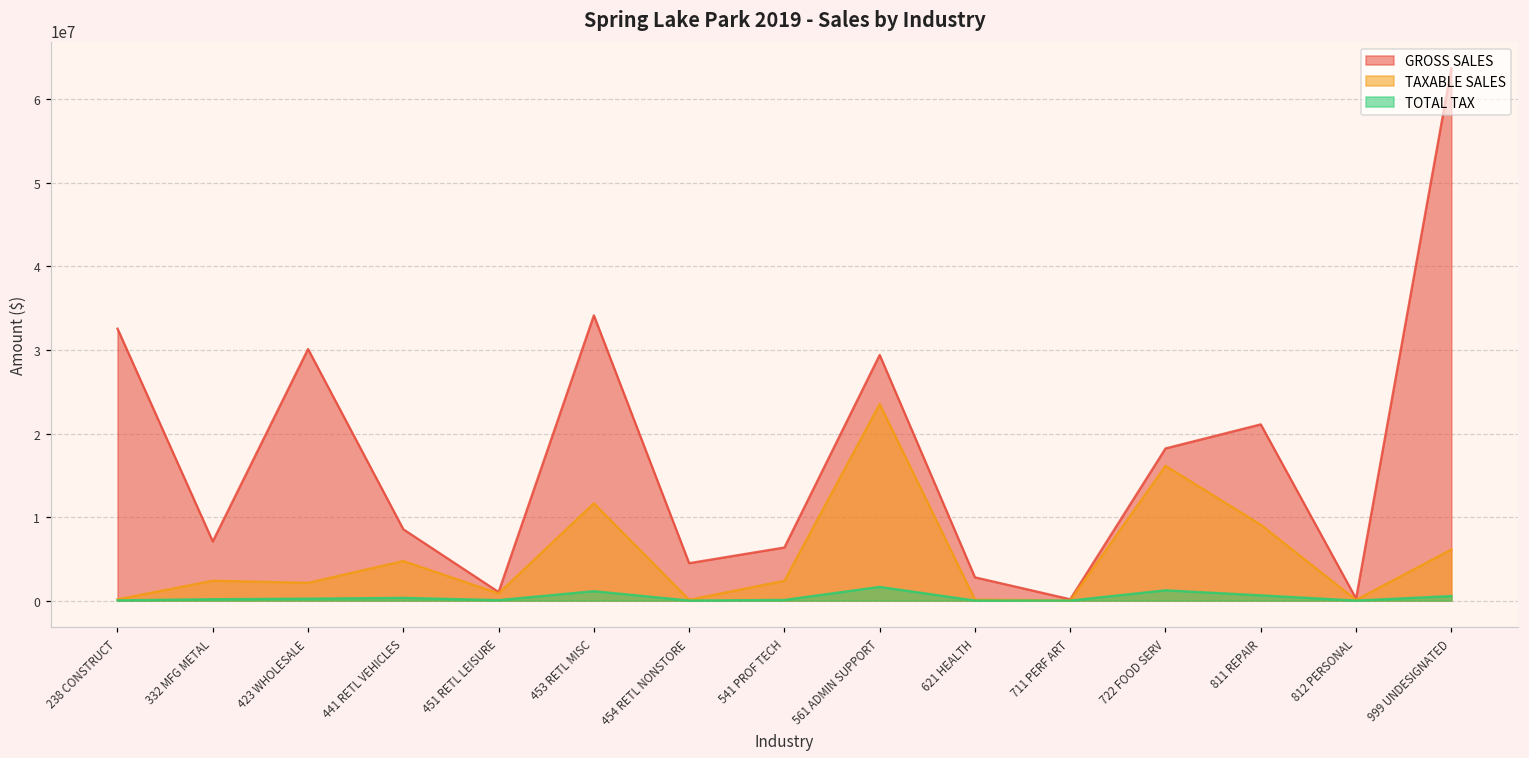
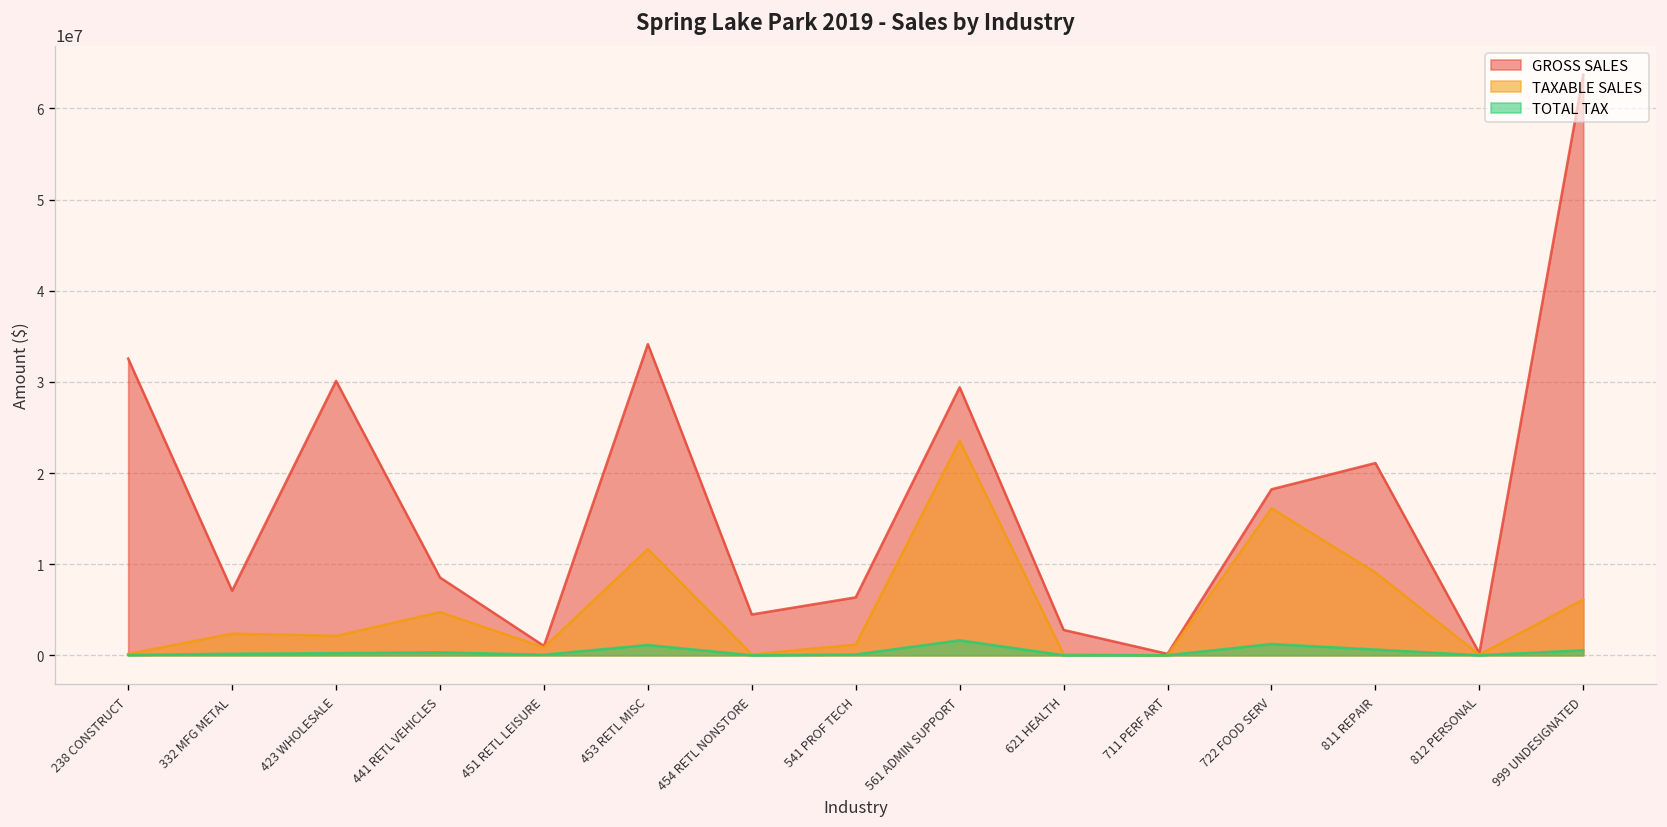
  {
    "GROSS SALES": {
      "238 CONSTRUCT": 33000000,
      "332 MFG METAL": 7000000,
      "423 WHOLESALE": 30000000,
      "441 RETL VEHICLES": 9000000,
      "453 RETL MISC": 34000000,
      "454 RETL NONSTORE": 4000000,
      "541 PROF TECH": 6000000,
      "561 ADMIN SUPPORT": 29000000,
      "621 HEALTH": 3000000,
      "722 FOOD SERV": 18000000,
      "811 REPAIR": 21000000
    },
    "TAXABLE SALES": {
      "332 MFG METAL": 2000000,
      "423 WHOLESALE": 2000000,
      "441 RETL VEHICLES": 5000000,
      "453 RETL MISC": 12000000,
-     "541 PROF TECH": 2000000,
+     "541 PROF TECH": 1000000,
      "561 ADMIN SUPPORT": 24000000,
      "722 FOOD SERV": 16000000,
      "811 REPAIR": 9000000,
      "999 UNDESIGNATED": 6000000
    },
    "TOTAL TAX": {
      "332 MFG METAL": 0,
      "423 WHOLESALE": 0,
      "441 RETL VEHICLES": 0,
      "451 RETL LEISURE": 0,
      "453 RETL MISC": 1000000,
      "541 PROF TECH": 0,
      "561 ADMIN SUPPORT": 2000000,
      "722 FOOD SERV": 1000000,
      "811 REPAIR": 1000000,
      "999 UNDESIGNATED": 1000000
    }
  }
